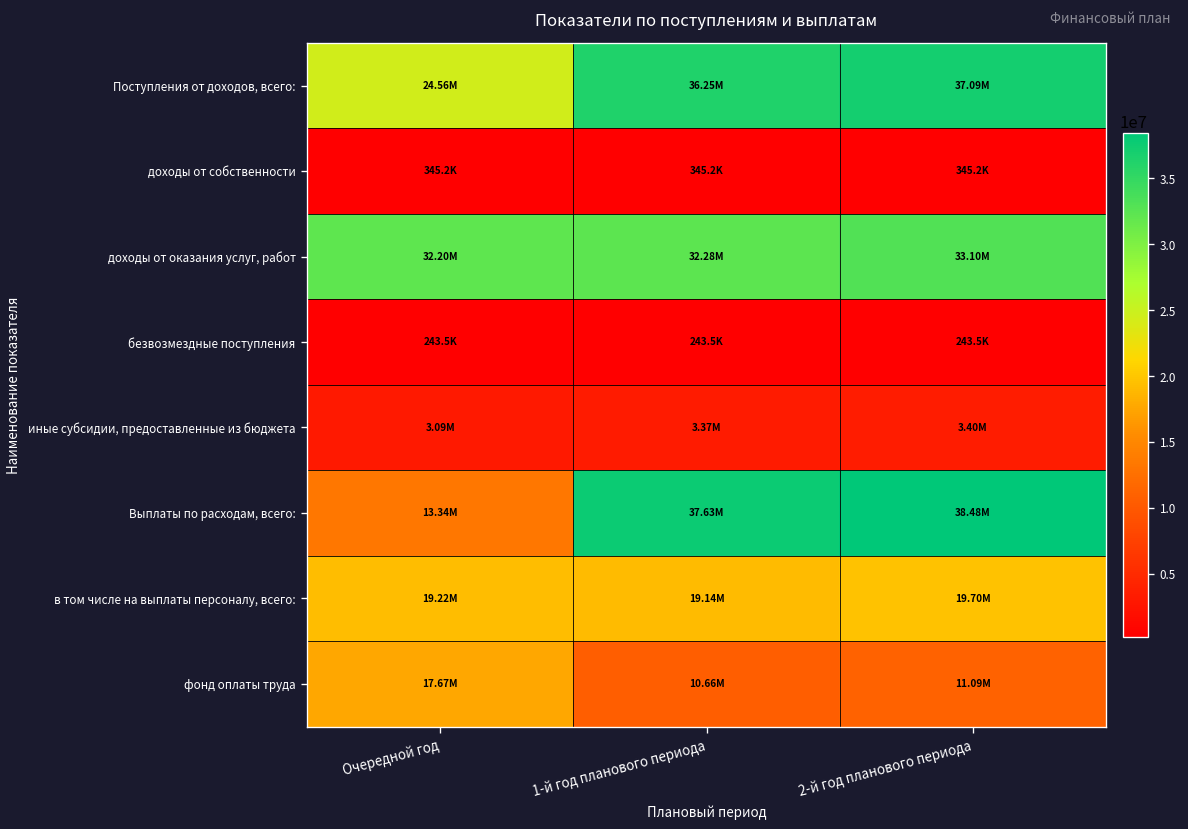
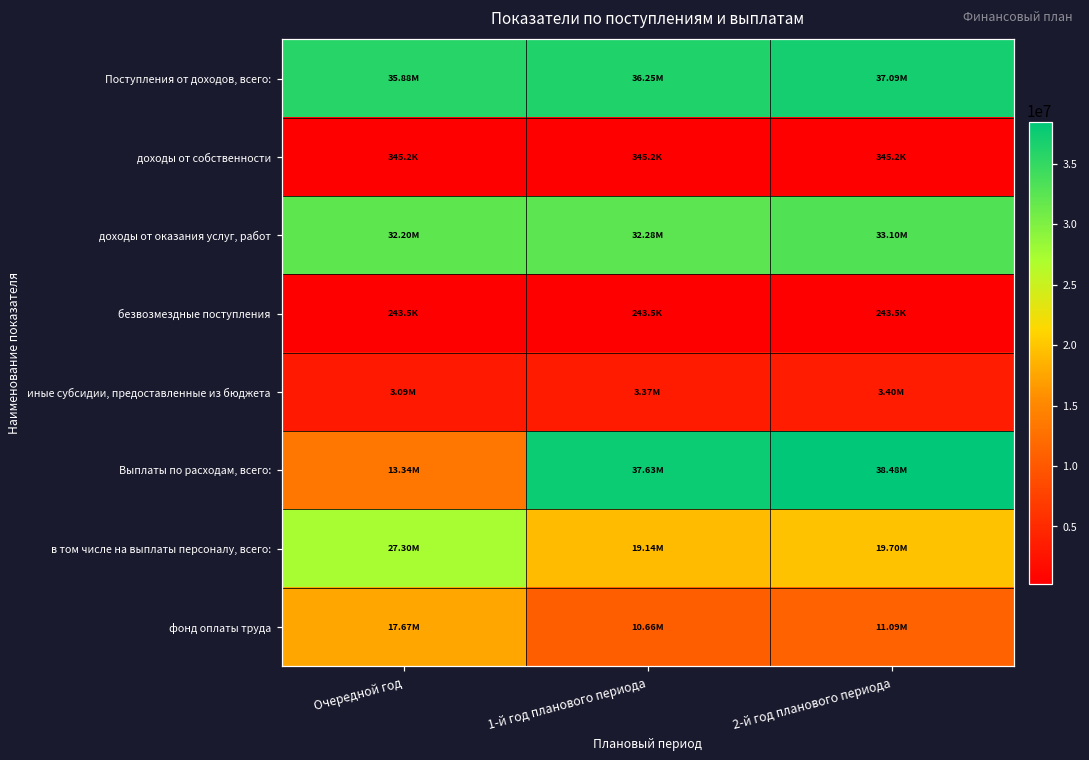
  {
    "Поступления от доходов, всего:": {
-     "Очередной год": "24.56M",
+     "Очередной год": "35.88M",
      "1-й год планового периода": "36.25M",
      "2-й год планового периода": "37.09M"
    },
    "доходы от собственности": {
      "Очередной год": "345.2K",
      "1-й год планового периода": "345.2K",
      "2-й год планового периода": "345.2K"
    },
    "доходы от оказания услуг, работ": {
      "Очередной год": "32.20M",
      "1-й год планового периода": "32.28M",
      "2-й год планового периода": "33.10M"
    },
    "безвозмездные поступления": {
      "Очередной год": "243.5K",
      "1-й год планового периода": "243.5K",
      "2-й год планового периода": "243.5K"
    },
    "иные субсидии, предоставленные из бюджета": {
      "Очередной год": "3.09M",
      "1-й год планового периода": "3.37M",
      "2-й год планового периода": "3.40M"
    },
    "Выплаты по расходам, всего:": {
      "Очередной год": "13.34M",
      "1-й год планового периода": "37.63M",
      "2-й год планового периода": "38.48M"
    },
    "в том числе на выплаты персоналу, всего:": {
-     "Очередной год": "19.22M",
+     "Очередной год": "27.30M",
      "1-й год планового периода": "19.14M",
      "2-й год планового периода": "19.70M"
    },
    "фонд оплаты труда": {
      "Очередной год": "17.67M",
      "1-й год планового периода": "10.66M",
      "2-й год планового периода": "11.09M"
    }
  }
